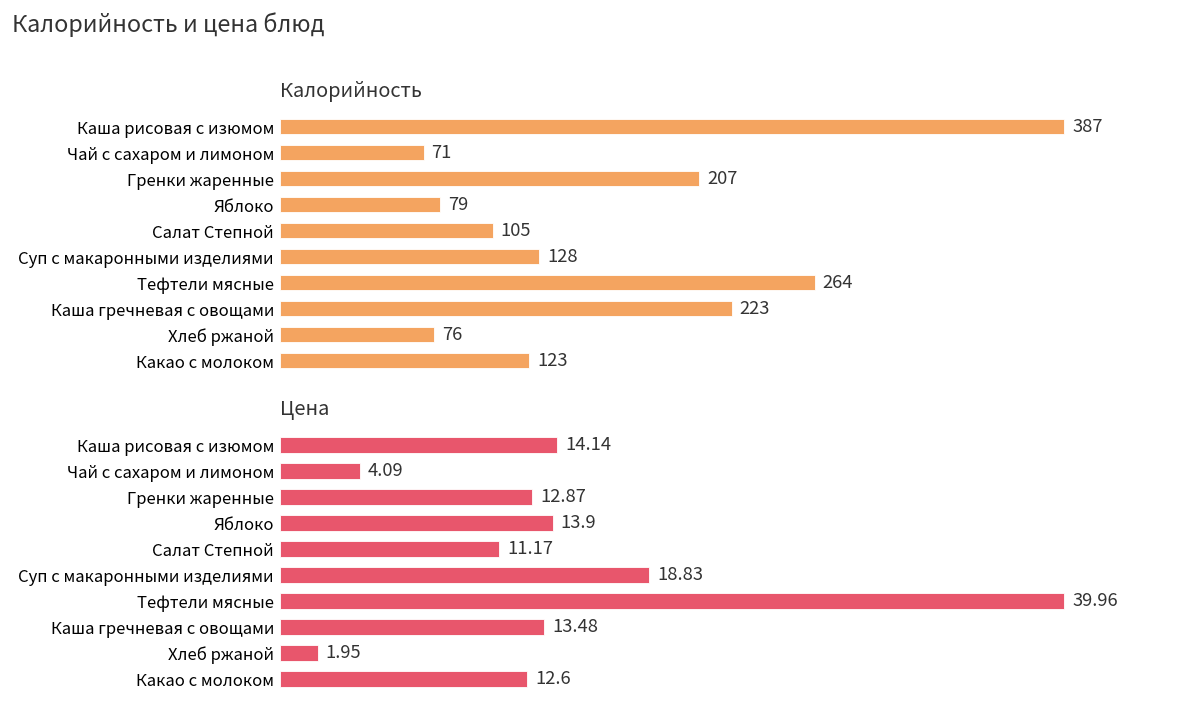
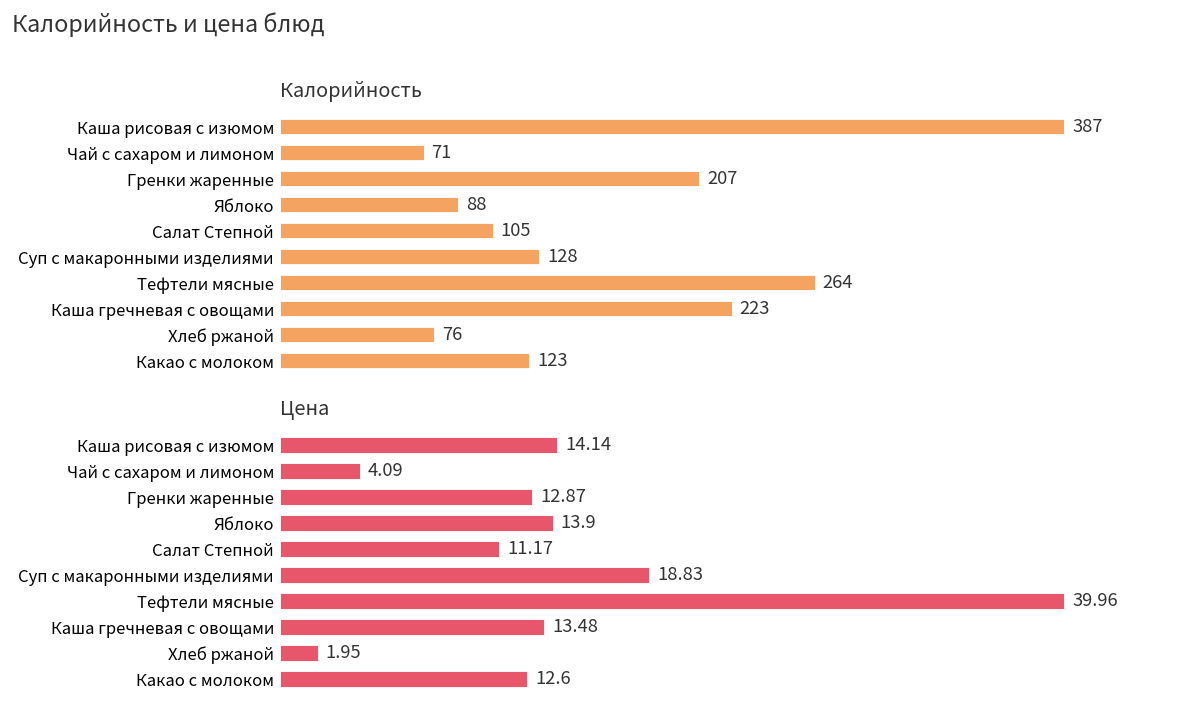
  {
    "Калорийность": {
      "Каша рисовая с изюмом": 387,
      "Чай с сахаром и лимоном": 71,
      "Гренки жаренные": 207,
-     "Яблоко": 79,
+     "Яблоко": 88,
      "Салат Степной": 105,
      "Суп с макаронными изделиями": 128,
      "Тефтели мясные": 264,
      "Каша гречневая с овощами": 223,
      "Хлеб ржаной": 76,
      "Какао с молоком": 123
    },
    "Цена": {
      "Каша рисовая с изюмом": 14.14,
      "Чай с сахаром и лимоном": 4.09,
      "Гренки жаренные": 12.87,
      "Яблоко": 13.9,
      "Салат Степной": 11.17,
      "Суп с макаронными изделиями": 18.83,
      "Тефтели мясные": 39.96,
      "Каша гречневая с овощами": 13.48,
      "Хлеб ржаной": 1.95,
      "Какао с молоком": 12.6
    }
  }
